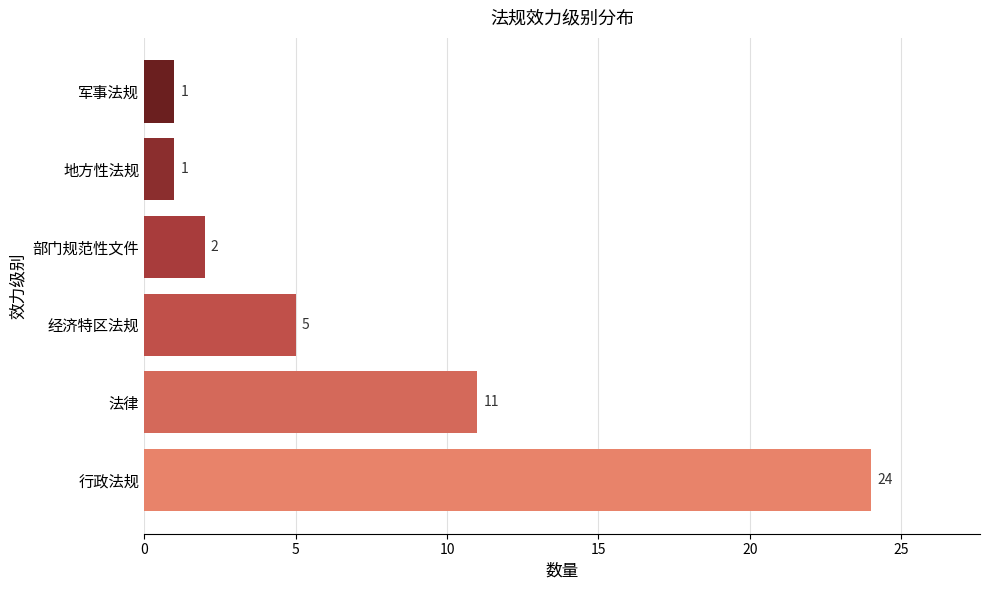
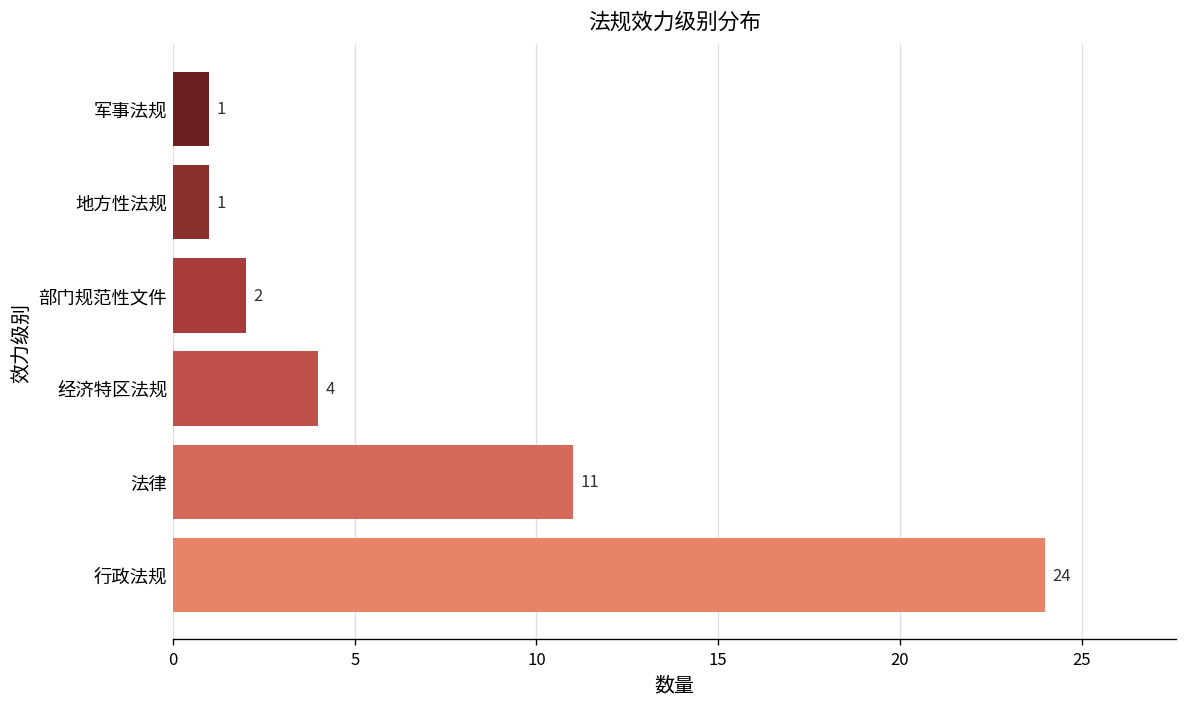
  {
    "军事法规": 1,
    "地方性法规": 1,
    "部门规范性文件": 2,
-   "经济特区法规": 5,
+   "经济特区法规": 4,
    "法律": 11,
    "行政法规": 24
  }
